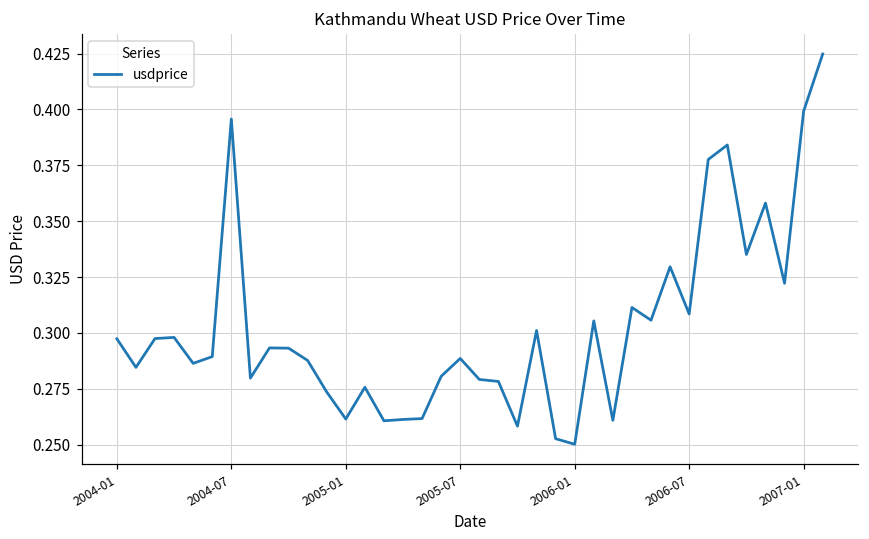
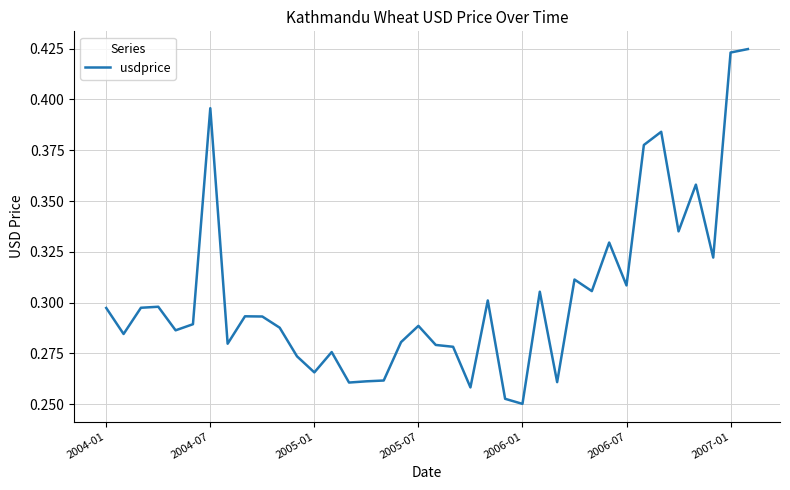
  {
    "2004-01": 0.297,
    "2004-07": 0.396,
-   "2005-01": 0.262,
+   "2005-01": 0.266,
    "2005-07": 0.289,
    "2006-01": 0.250,
    "2006-07": 0.309,
-   "2007-01": 0.399
+   "2007-01": 0.423
  }
